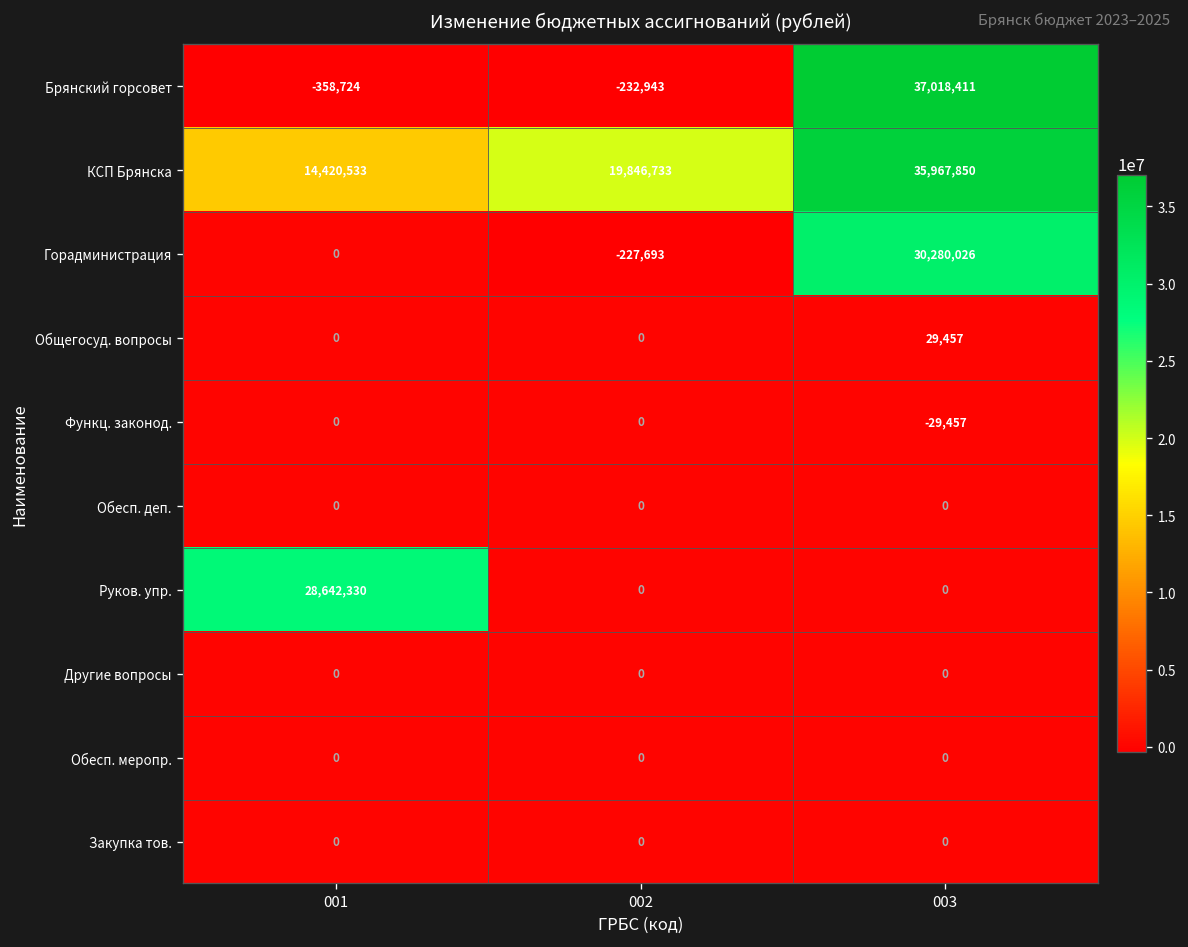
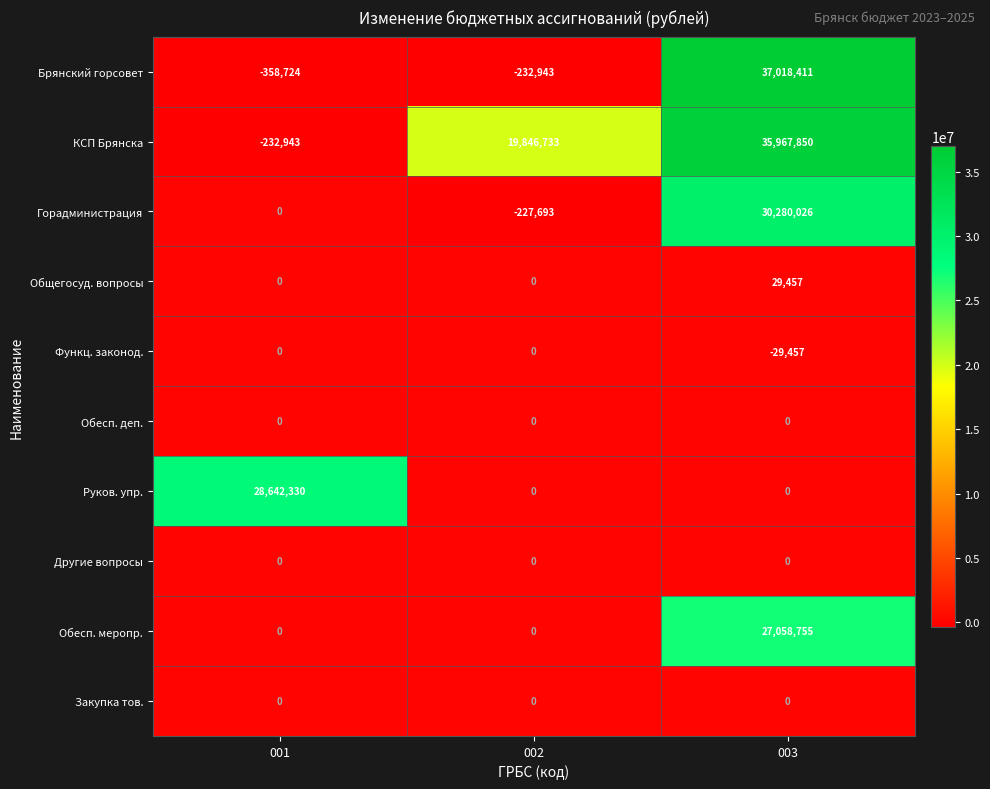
  {
    "Брянский горсовет": {
      "001": "-358,724",
      "002": "-232,943",
      "003": "37,018,411"
    },
    "КСП Брянска": {
-     "001": "14,420,533",
+     "001": "-232,943",
      "002": "19,846,733",
      "003": "35,967,850"
    },
    "Горадминистрация": {
      "001": "0",
      "002": "-227,693",
      "003": "30,280,026"
    },
    "Общегосуд. вопросы": {
      "001": "0",
      "002": "0",
      "003": "29,457"
    },
    "Функц. законод.": {
      "001": "0",
      "002": "0",
      "003": "-29,457"
    },
    "Обесп. деп.": {
      "001": "0",
      "002": "0",
      "003": "0"
    },
    "Руков. упр.": {
      "001": "28,642,330",
      "002": "0",
      "003": "0"
    },
    "Другие вопросы": {
      "001": "0",
      "002": "0",
      "003": "0"
    },
    "Обесп. меропр.": {
      "001": "0",
      "002": "0",
-     "003": "0"
+     "003": "27,058,755"
    },
    "Закупка тов.": {
      "001": "0",
      "002": "0",
      "003": "0"
    }
  }
